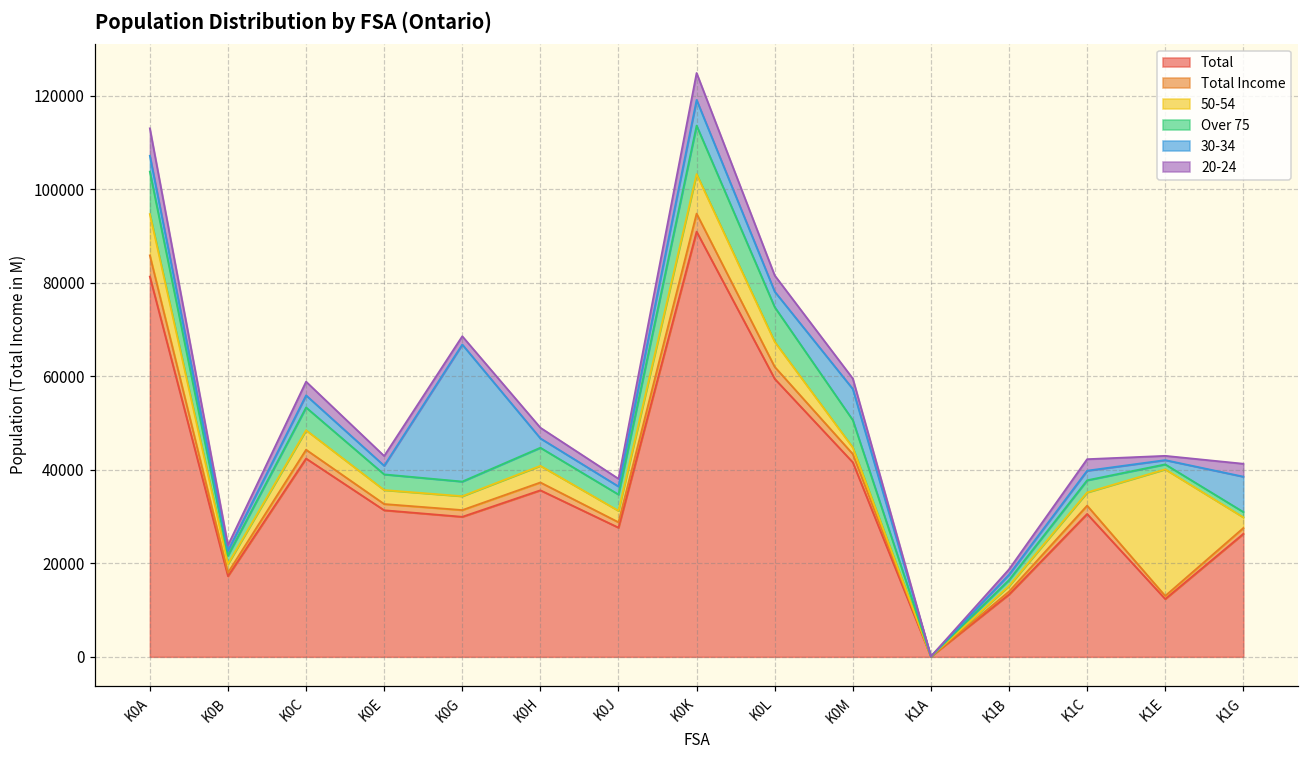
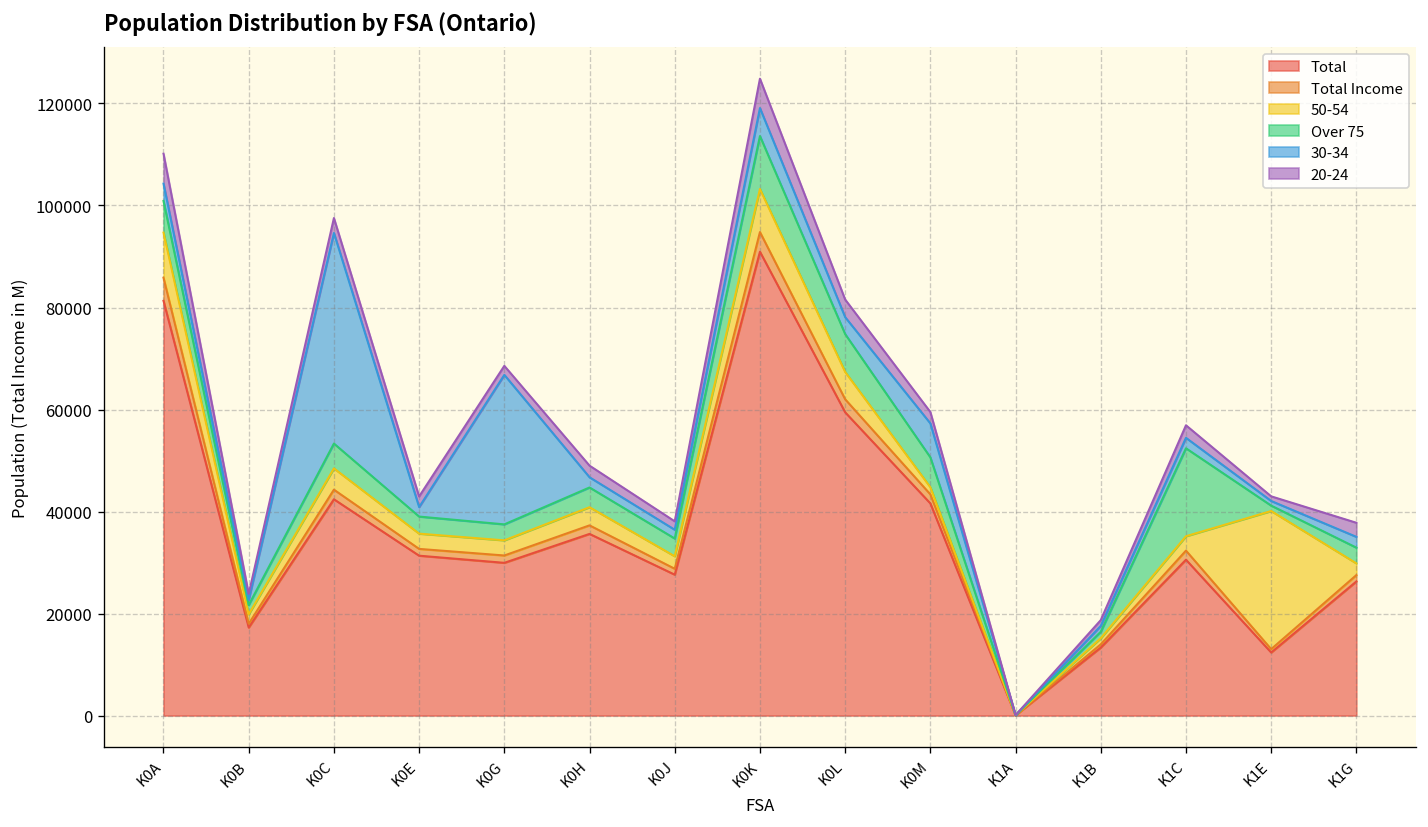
  {
    "50-54": {
      "K0A": 9000,
      "K0B": 2000,
      "K0C": 4000,
      "K0E": 3000,
      "K0G": 3000,
      "K0H": 4000,
      "K0J": 2000,
      "K0K": 8000,
      "K0L": 5000,
      "K0M": 1000,
      "K1B": 1000,
      "K1C": 3000,
      "K1E": 27000,
      "K1G": 2000
    },
    "Over 75": {
-     "K0A": 9000,
+     "K0A": 6000,
      "K0B": 2000,
      "K0C": 5000,
      "K0E": 3000,
      "K0G": 3000,
      "K0H": 4000,
      "K0J": 3000,
      "K0K": 10000,
      "K0L": 7000,
      "K0M": 6000,
      "K1B": 1000,
-     "K1C": 3000,
+     "K1C": 17000,
      "K1E": 1000,
-     "K1G": 1000
+     "K1G": 3000
    },
    "30-34": {
      "K0A": 3000,
      "K0B": 1000,
-     "K0C": 3000,
+     "K0C": 41000,
      "K0E": 2000,
      "K0G": 29000,
      "K0H": 2000,
      "K0J": 2000,
      "K0K": 5000,
      "K0L": 3000,
      "K0M": 7000,
      "K1B": 1000,
      "K1C": 2000,
      "K1E": 1000,
-     "K1G": 8000
+     "K1G": 2000
    },
    "20-24": {
      "K0A": 6000,
      "K0B": 1000,
      "K0C": 3000,
      "K0E": 2000,
      "K0G": 2000,
      "K0H": 2000,
      "K0J": 2000,
      "K0K": 6000,
      "K0L": 3000,
      "K0M": 2000,
      "K1B": 1000,
      "K1C": 2000,
      "K1E": 1000,
      "K1G": 3000
    }
  }
